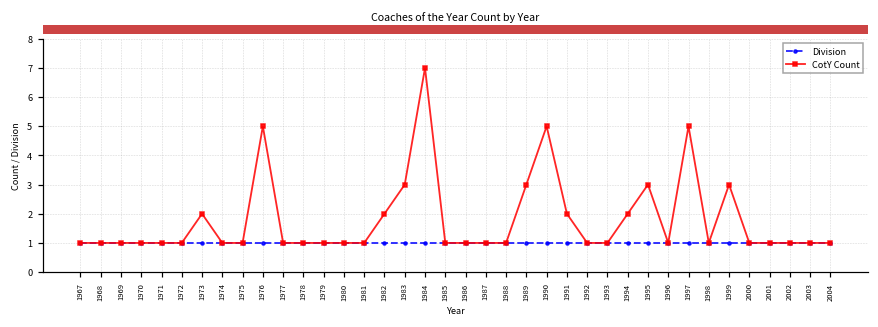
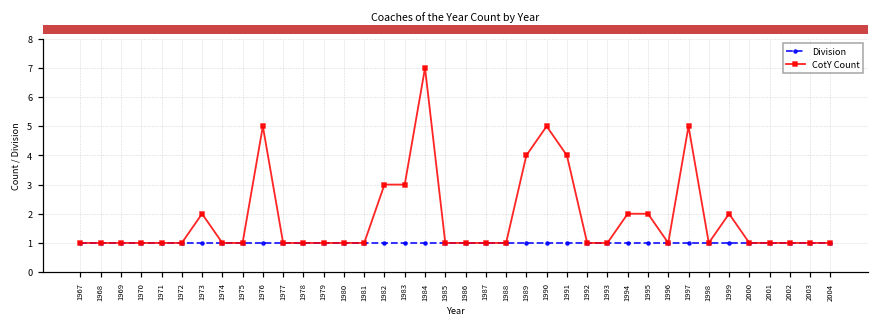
  {
    "Division": {
      "1973": 1,
      "1976": 1,
      "1982": 1,
      "1983": 1,
      "1984": 1,
      "1989": 1,
      "1990": 1,
      "1991": 1,
      "1994": 1,
      "1995": 1,
      "1997": 1,
      "1999": 1
    },
    "CotY Count": {
      "1973": 2,
      "1976": 5,
-     "1982": 2,
+     "1982": 3,
      "1983": 3,
      "1984": 7,
-     "1989": 3,
+     "1989": 4,
      "1990": 5,
-     "1991": 2,
+     "1991": 4,
      "1994": 2,
-     "1995": 3,
+     "1995": 2,
      "1997": 5,
-     "1999": 3
+     "1999": 2
    }
  }
